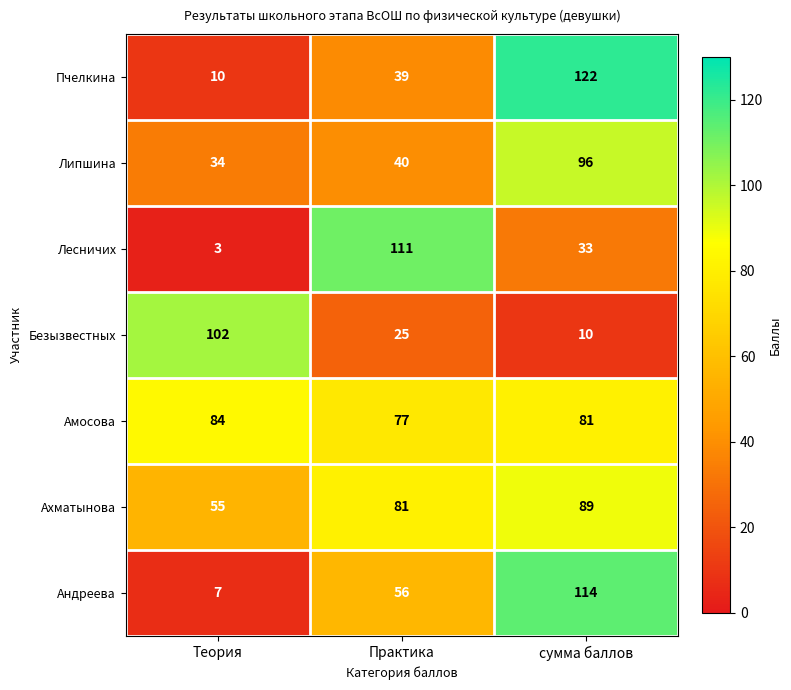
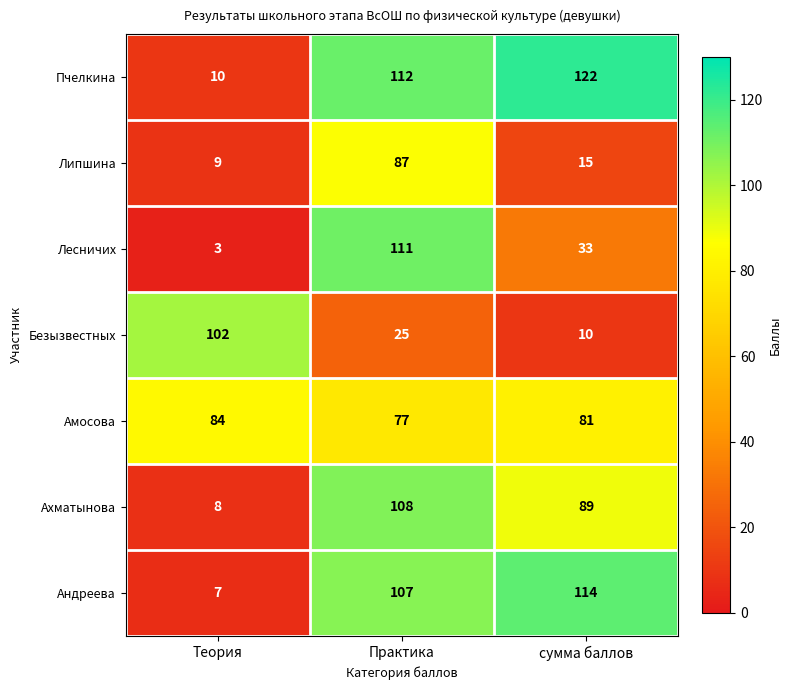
  {
    "Пчелкина": {
      "Теория": 10,
-     "Практика": 39,
+     "Практика": 112,
      "сумма баллов": 122
    },
    "Липшина": {
-     "Теория": 34,
-     "Практика": 40,
-     "сумма баллов": 96
+     "Теория": 9,
+     "Практика": 87,
+     "сумма баллов": 15
    },
    "Лесничих": {
      "Теория": 3,
      "Практика": 111,
      "сумма баллов": 33
    },
    "Безызвестных": {
      "Теория": 102,
      "Практика": 25,
      "сумма баллов": 10
    },
    "Амосова": {
      "Теория": 84,
      "Практика": 77,
      "сумма баллов": 81
    },
    "Ахматынова": {
-     "Теория": 55,
-     "Практика": 81,
+     "Теория": 8,
+     "Практика": 108,
      "сумма баллов": 89
    },
    "Андреева": {
      "Теория": 7,
-     "Практика": 56,
+     "Практика": 107,
      "сумма баллов": 114
    }
  }
